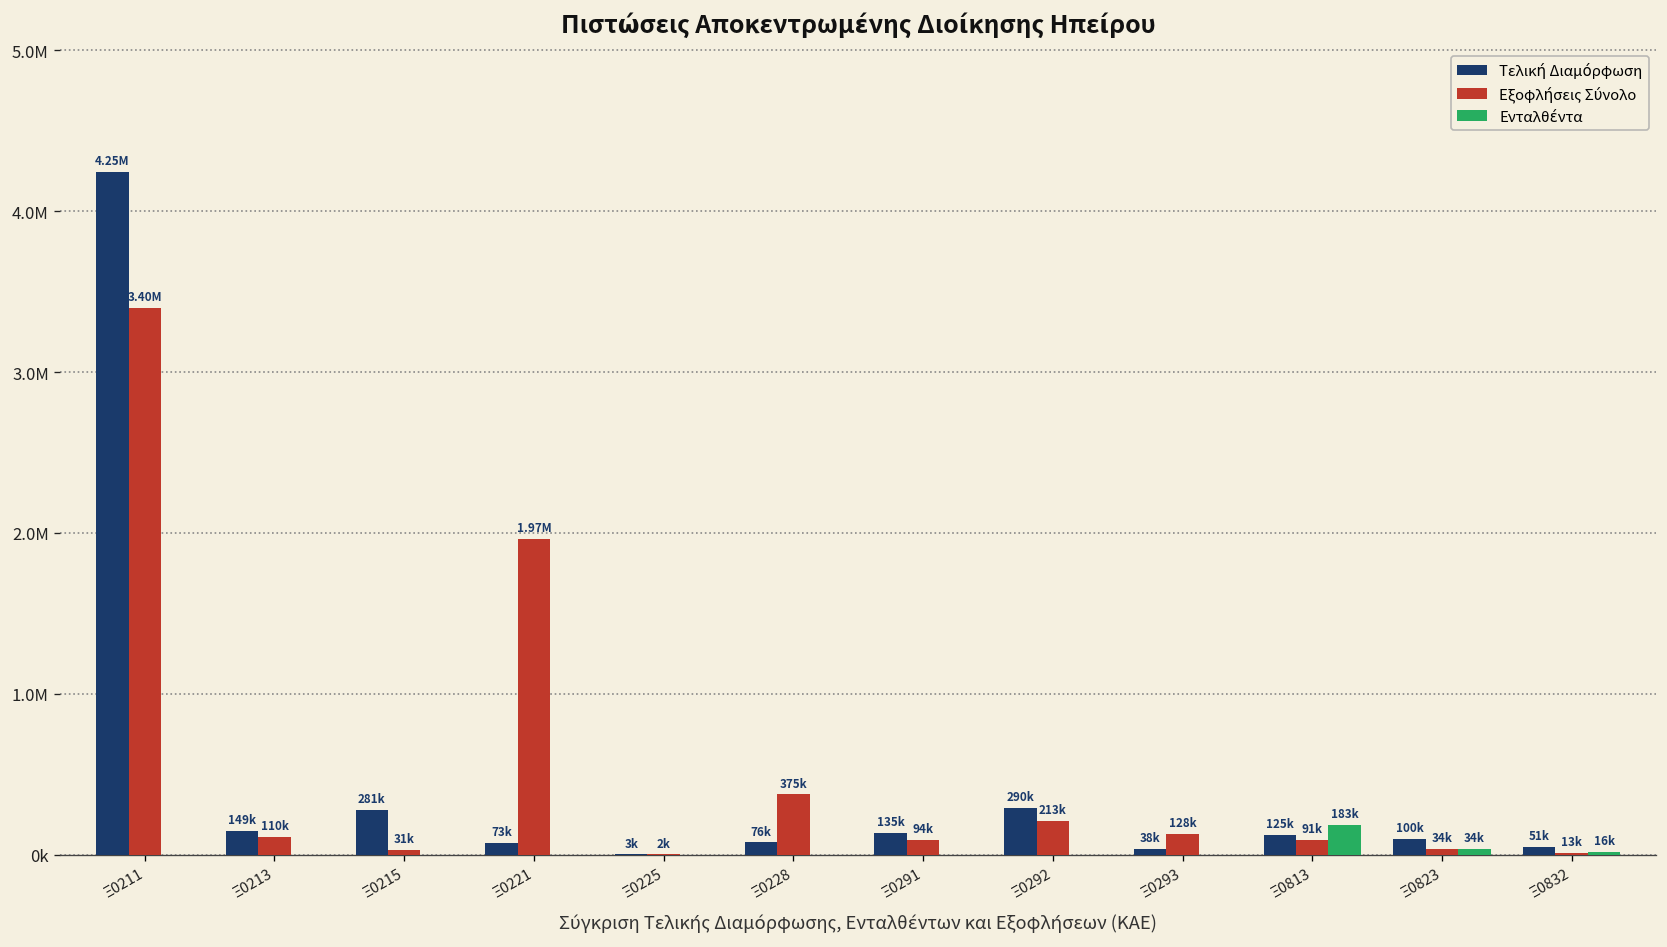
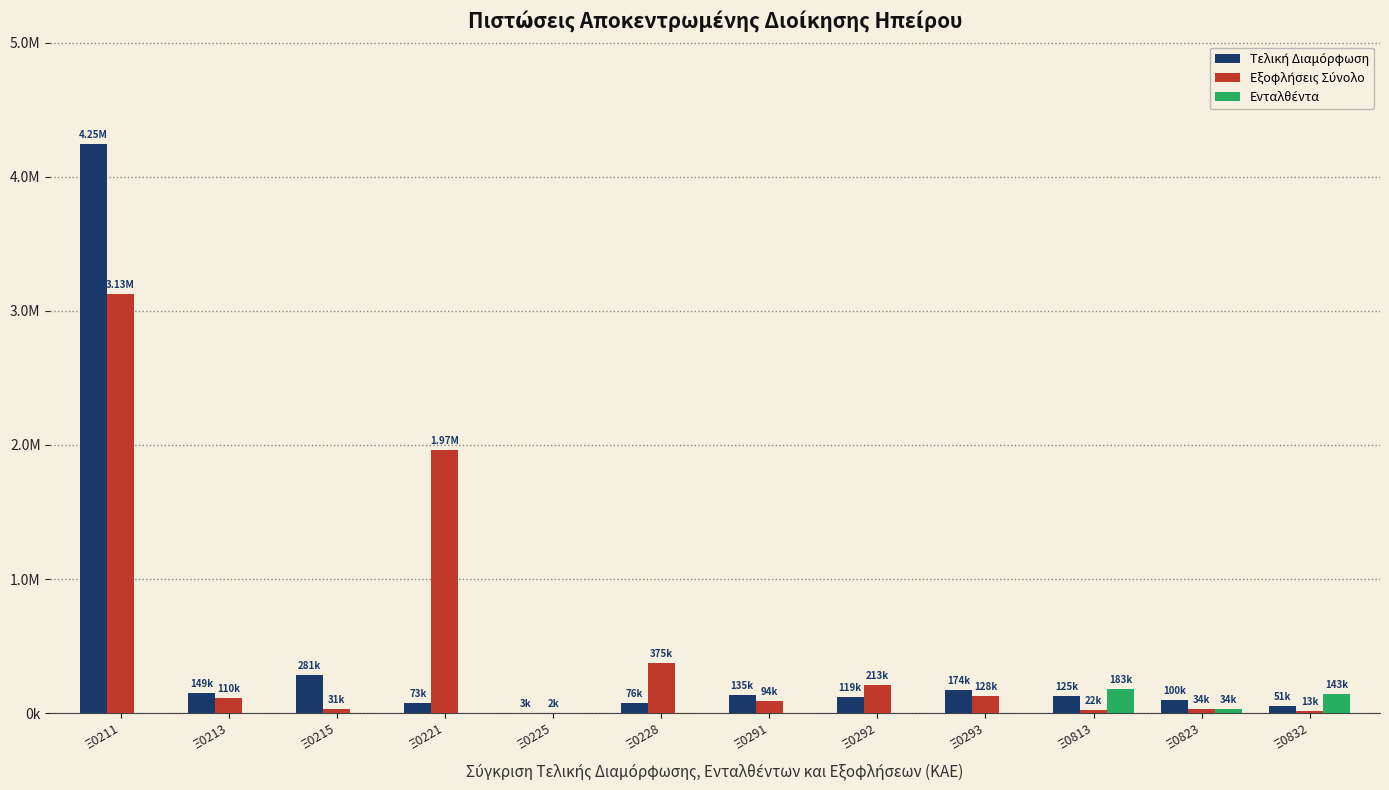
  {
    "Τελική Διαμόρφωση": {
      "Ξ0211": "4.25M",
      "Ξ0213": "149k",
      "Ξ0215": "281k",
      "Ξ0221": "73k",
      "Ξ0225": "3k",
      "Ξ0228": "76k",
      "Ξ0291": "135k",
-     "Ξ0292": "290k",
-     "Ξ0293": "38k",
+     "Ξ0292": "119k",
+     "Ξ0293": "174k",
      "Ξ0813": "125k",
      "Ξ0823": "100k",
      "Ξ0832": "51k"
    },
    "Εξοφλήσεις Σύνολο": {
-     "Ξ0211": "3.40M",
+     "Ξ0211": "3.13M",
      "Ξ0213": "110k",
      "Ξ0215": "31k",
      "Ξ0221": "1.97M",
      "Ξ0225": "2k",
      "Ξ0228": "375k",
      "Ξ0291": "94k",
      "Ξ0292": "213k",
      "Ξ0293": "128k",
-     "Ξ0813": "91k",
+     "Ξ0813": "22k",
      "Ξ0823": "34k",
      "Ξ0832": "13k"
    },
    "Ενταλθέντα": {
      "Ξ0813": "183k",
      "Ξ0823": "34k",
-     "Ξ0832": "16k"
+     "Ξ0832": "143k"
    }
  }
